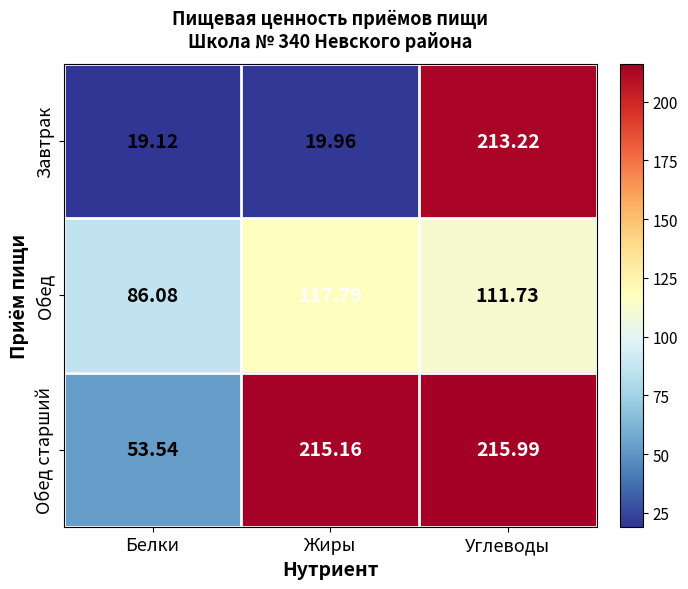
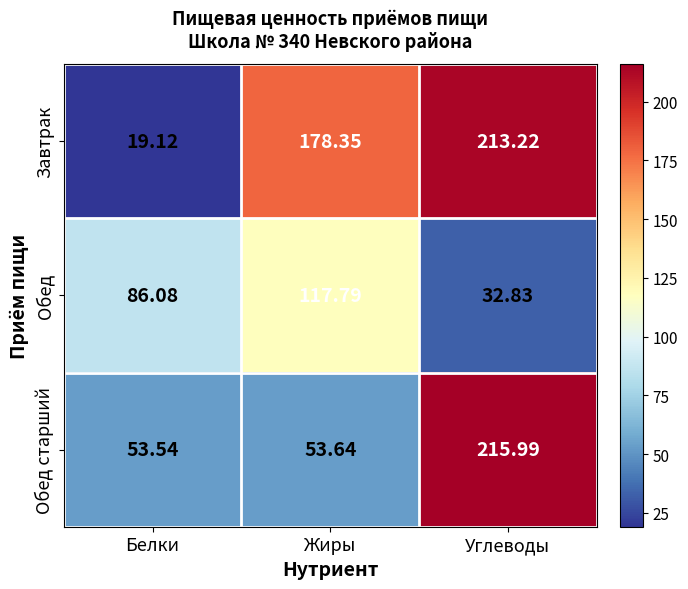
  {
    "Завтрак": {
      "Белки": 19.12,
-     "Жиры": 19.96,
+     "Жиры": 178.35,
      "Углеводы": 213.22
    },
    "Обед": {
      "Белки": 86.08,
      "Жиры": 117.79,
-     "Углеводы": 111.73
+     "Углеводы": 32.83
    },
    "Обед старший": {
      "Белки": 53.54,
-     "Жиры": 215.16,
+     "Жиры": 53.64,
      "Углеводы": 215.99
    }
  }
